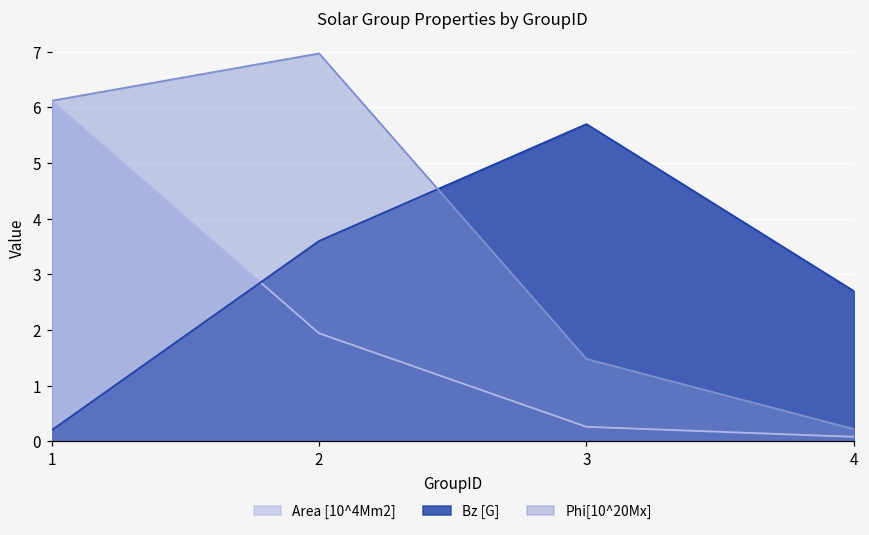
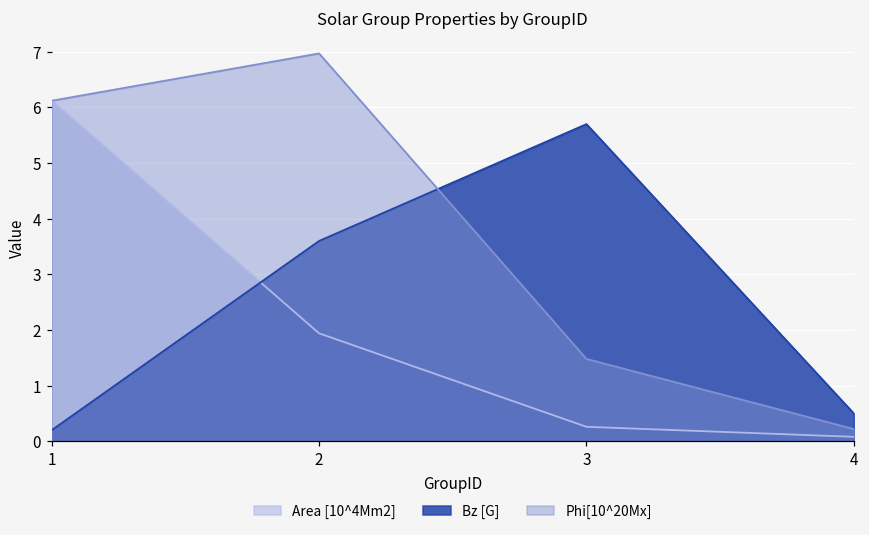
  {
    "Bz [G]": {
      "1": 0.2,
      "2": 3.6,
      "3": 5.7,
-     "4": 2.7
+     "4": 0.5
    }
  }
